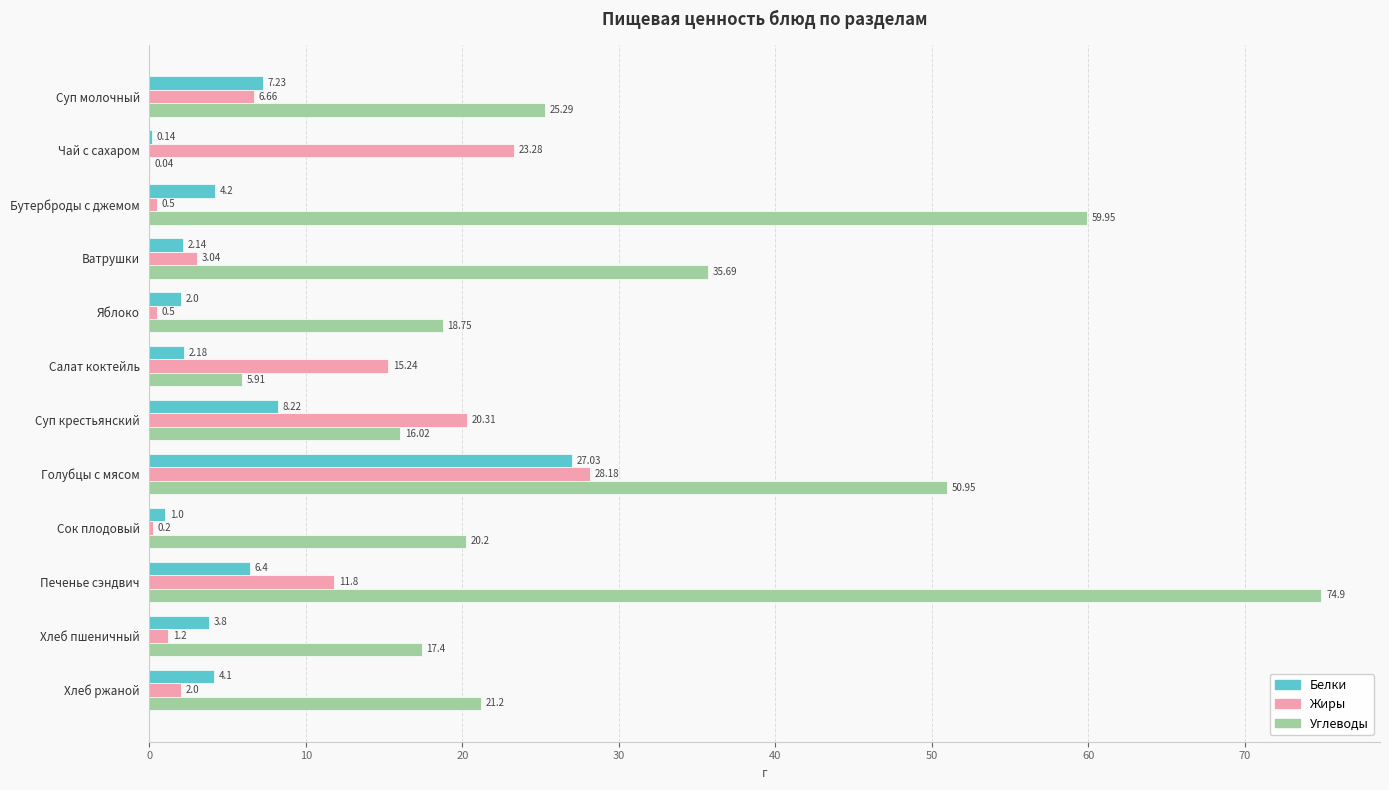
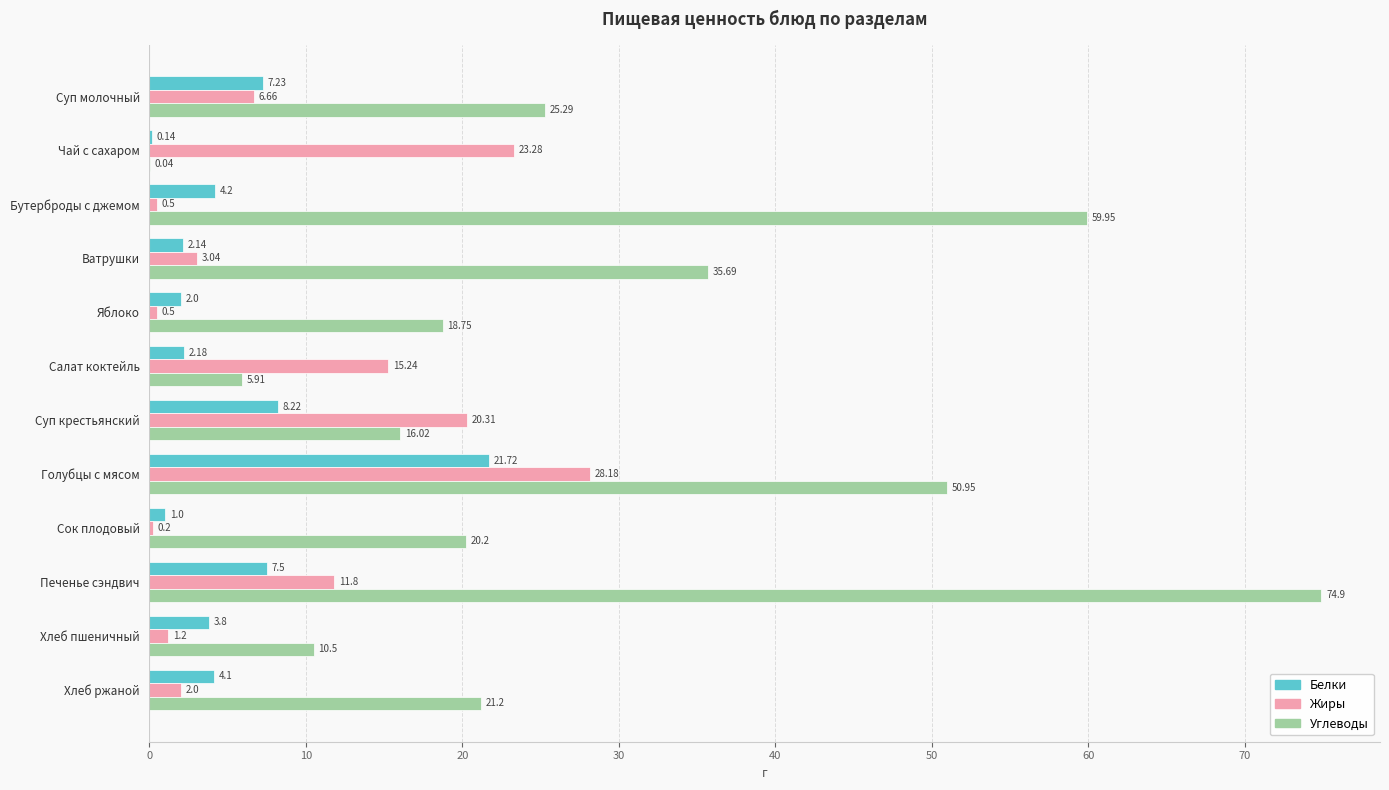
  {
    "Белки": {
      "Суп молочный": 7.23,
      "Чай с сахаром": 0.14,
      "Бутерброды с джемом": 4.2,
      "Ватрушки": 2.14,
      "Яблоко": 2.0,
      "Салат коктейль": 2.18,
      "Суп крестьянский": 8.22,
-     "Голубцы с мясом": 27.03,
+     "Голубцы с мясом": 21.72,
      "Сок плодовый": 1.0,
-     "Печенье сэндвич": 6.4,
+     "Печенье сэндвич": 7.5,
      "Хлеб пшеничный": 3.8,
      "Хлеб ржаной": 4.1
    },
    "Жиры": {
      "Суп молочный": 6.66,
      "Чай с сахаром": 23.28,
      "Бутерброды с джемом": 0.5,
      "Ватрушки": 3.04,
      "Яблоко": 0.5,
      "Салат коктейль": 15.24,
      "Суп крестьянский": 20.31,
      "Голубцы с мясом": 28.18,
      "Сок плодовый": 0.2,
      "Печенье сэндвич": 11.8,
      "Хлеб пшеничный": 1.2,
      "Хлеб ржаной": 2.0
    },
    "Углеводы": {
      "Суп молочный": 25.29,
      "Чай с сахаром": 0.04,
      "Бутерброды с джемом": 59.95,
      "Ватрушки": 35.69,
      "Яблоко": 18.75,
      "Салат коктейль": 5.91,
      "Суп крестьянский": 16.02,
      "Голубцы с мясом": 50.95,
      "Сок плодовый": 20.2,
      "Печенье сэндвич": 74.9,
-     "Хлеб пшеничный": 17.4,
+     "Хлеб пшеничный": 10.5,
      "Хлеб ржаной": 21.2
    }
  }
